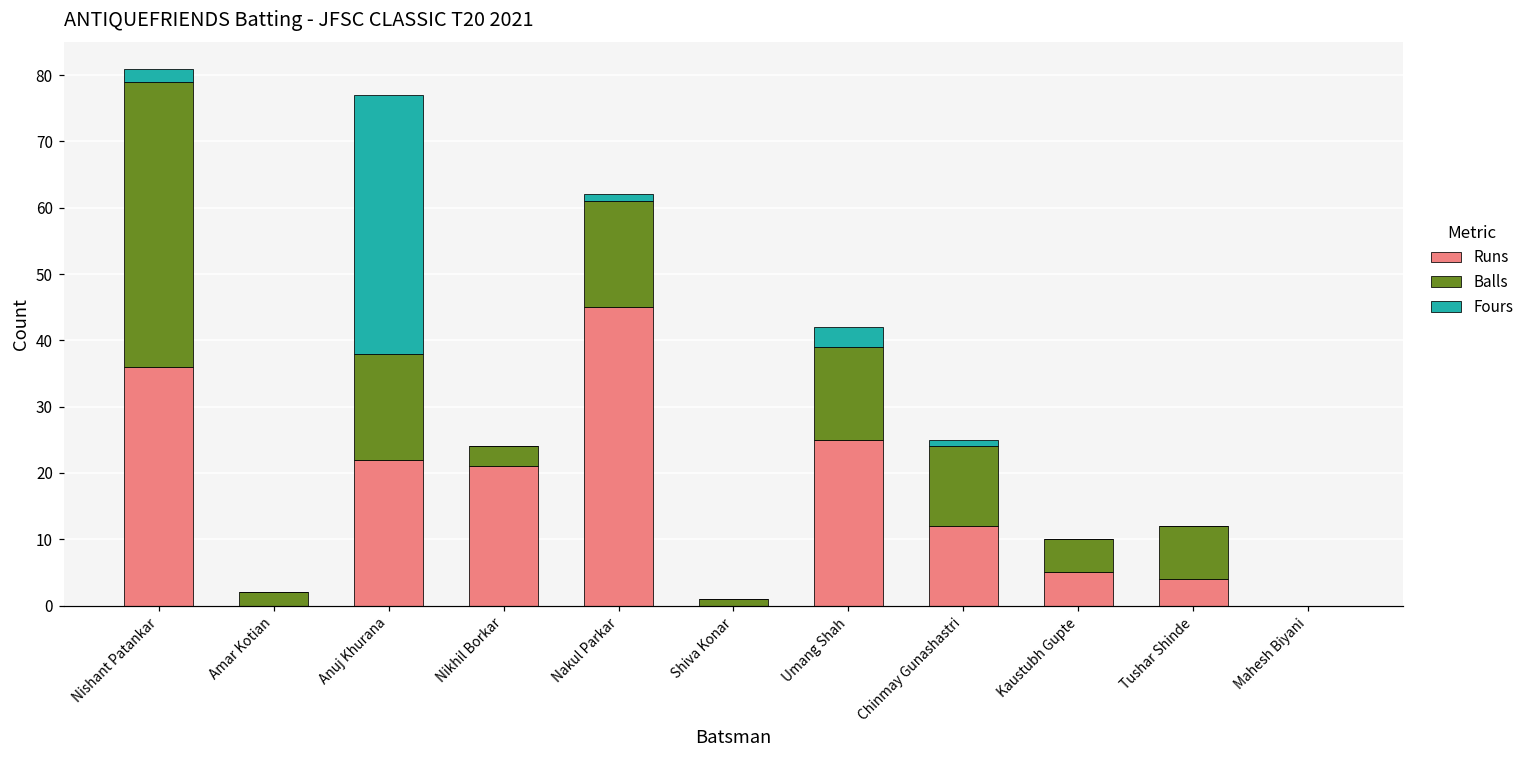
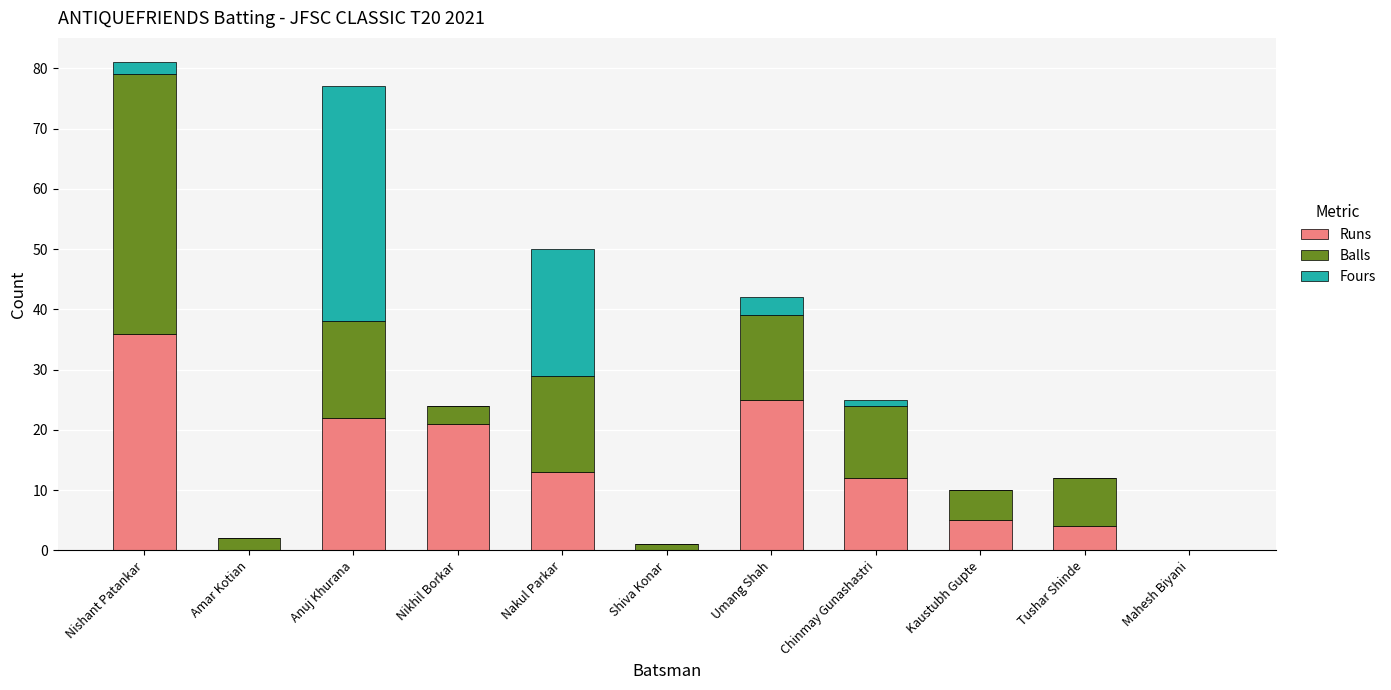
  {
    "Runs": {
      "Nishant Patankar": 36,
      "Amar Kotian": 0,
      "Anuj Khurana": 22,
      "Nikhil Borkar": 21,
-     "Nakul Parkar": 45,
+     "Nakul Parkar": 13,
      "Shiva Konar": 0,
      "Umang Shah": 25,
      "Chinmay Gunashastri": 12,
      "Kaustubh Gupte": 5,
      "Tushar Shinde": 4,
      "Mahesh Biyani": 0
    },
    "Balls": {
      "Nishant Patankar": 43,
      "Amar Kotian": 2,
      "Anuj Khurana": 16,
      "Nikhil Borkar": 3,
      "Nakul Parkar": 16,
      "Shiva Konar": 1,
      "Umang Shah": 14,
      "Chinmay Gunashastri": 12,
      "Kaustubh Gupte": 5,
      "Tushar Shinde": 8,
      "Mahesh Biyani": 0
    },
    "Fours": {
      "Nishant Patankar": 2,
      "Amar Kotian": 0,
      "Anuj Khurana": 39,
      "Nikhil Borkar": 0,
-     "Nakul Parkar": 1,
+     "Nakul Parkar": 21,
      "Shiva Konar": 0,
      "Umang Shah": 3,
      "Chinmay Gunashastri": 1,
      "Kaustubh Gupte": 0,
      "Tushar Shinde": 0,
      "Mahesh Biyani": 0
    }
  }
